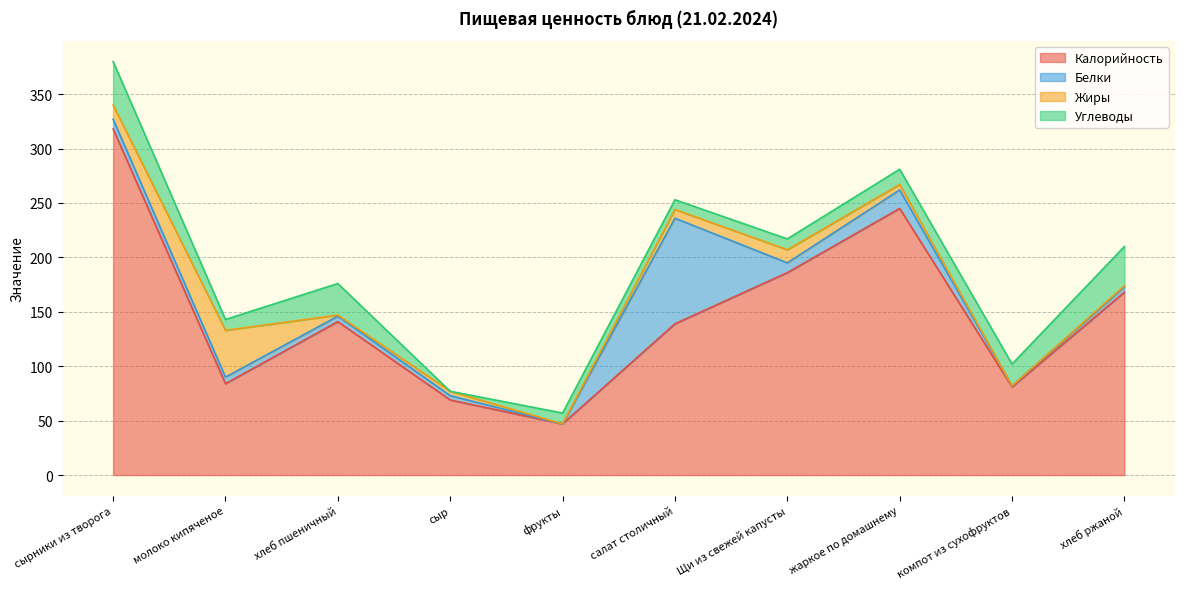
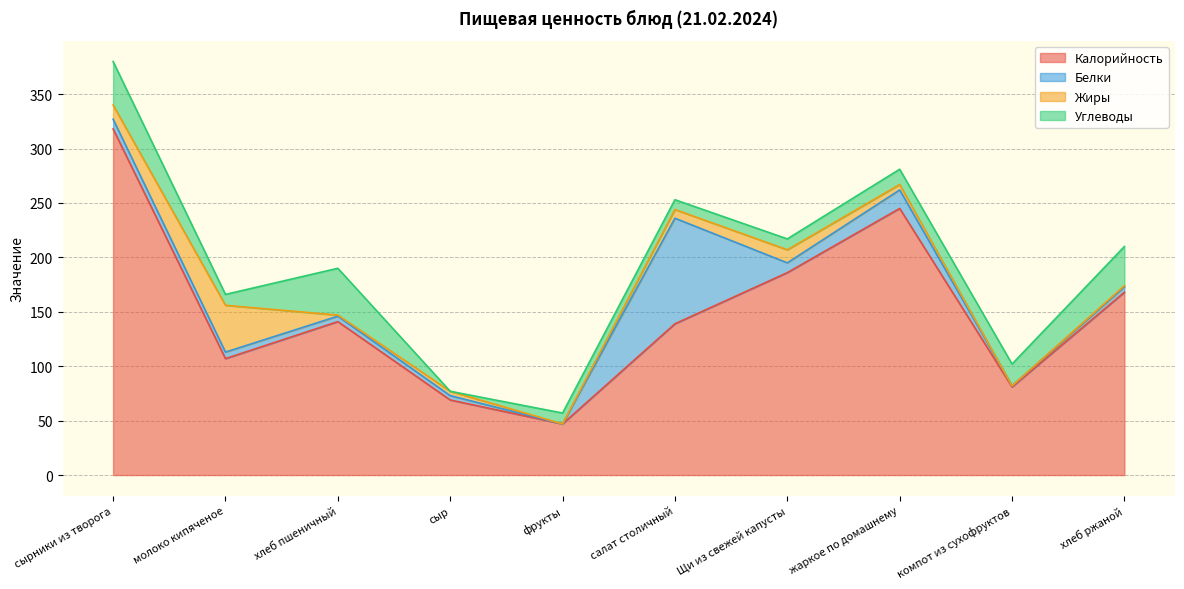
  {
    "Калорийность": {
      "сырники из творога": 318,
-     "молоко кипяченое": 84,
+     "молоко кипяченое": 107,
      "хлеб пшеничный": 141,
      "сыр": 69,
      "салат столичный": 139,
      "Щи из свежей капусты": 186,
      "жаркое по домашнему": 245,
      "хлеб ржаной": 168
    },
    "Белки": {
      "сырники из творога": 9,
      "молоко кипяченое": 6,
      "сыр": 4,
      "салат столичный": 97,
      "Щи из свежей капусты": 9,
      "жаркое по домашнему": 17
    },
    "Жиры": {
      "сырники из творога": 13,
      "молоко кипяченое": 43,
      "салат столичный": 8,
      "Щи из свежей капусты": 12,
      "жаркое по домашнему": 5
    },
    "Углеводы": {
      "сырники из творога": 40,
      "молоко кипяченое": 10,
-     "хлеб пшеничный": 29,
+     "хлеб пшеничный": 43,
      "фрукты": 10,
      "салат столичный": 9,
      "Щи из свежей капусты": 10,
      "жаркое по домашнему": 14,
      "компот из сухофруктов": 20,
      "хлеб ржаной": 36
    }
  }
